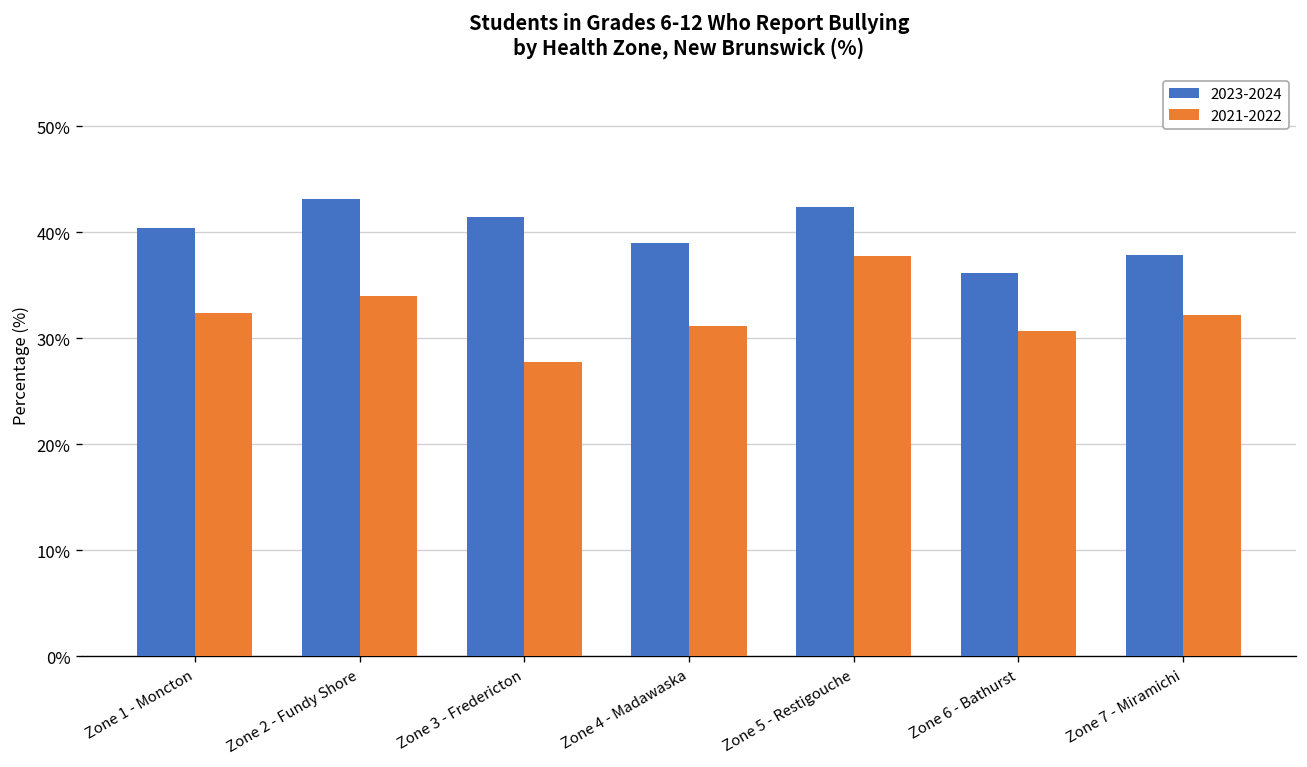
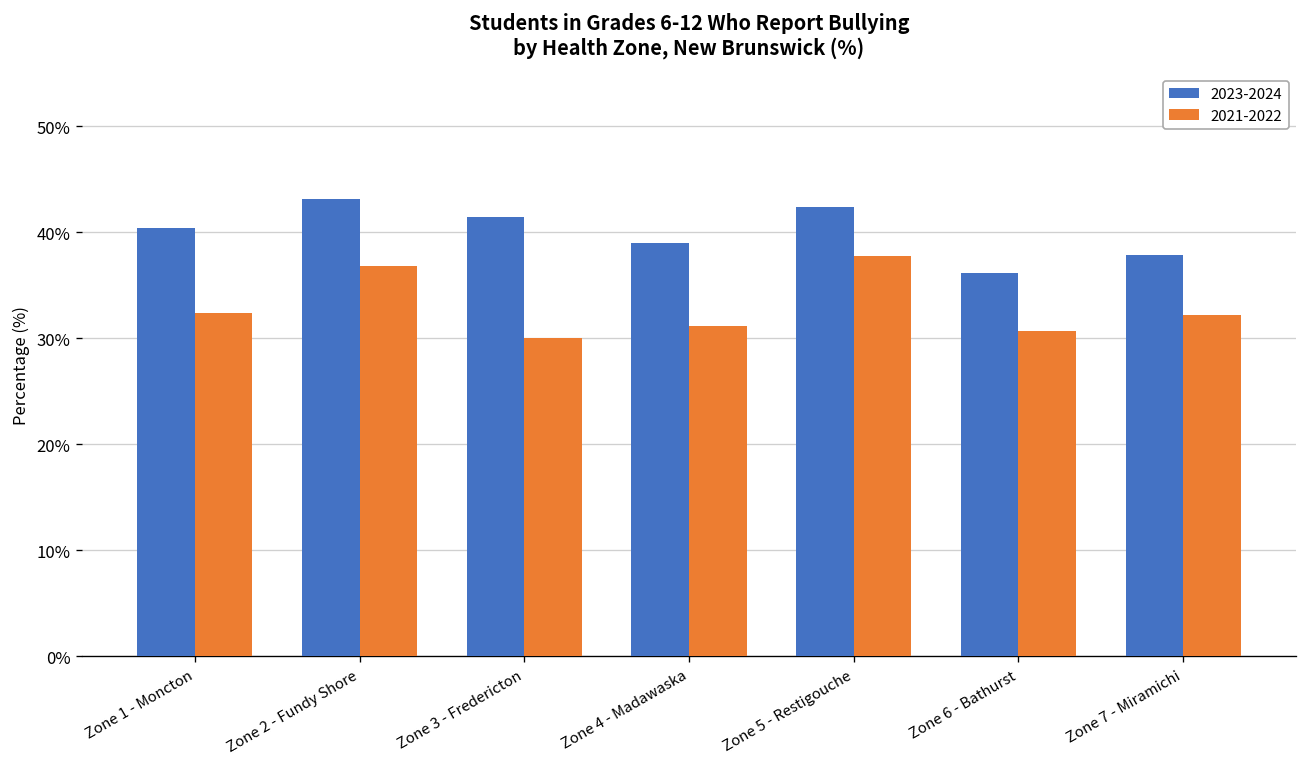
  {
    "2023-2024": {
      "Zone 1 - Moncton": "40%",
      "Zone 2 - Fundy Shore": "43%",
      "Zone 3 - Fredericton": "41%",
      "Zone 4 - Madawaska": "39%",
      "Zone 5 - Restigouche": "42%",
      "Zone 6 - Bathurst": "36%",
      "Zone 7 - Miramichi": "38%"
    },
    "2021-2022": {
      "Zone 1 - Moncton": "32%",
-     "Zone 2 - Fundy Shore": "34%",
-     "Zone 3 - Fredericton": "28%",
+     "Zone 2 - Fundy Shore": "37%",
+     "Zone 3 - Fredericton": "30%",
      "Zone 4 - Madawaska": "31%",
      "Zone 5 - Restigouche": "38%",
      "Zone 6 - Bathurst": "31%",
      "Zone 7 - Miramichi": "32%"
    }
  }
